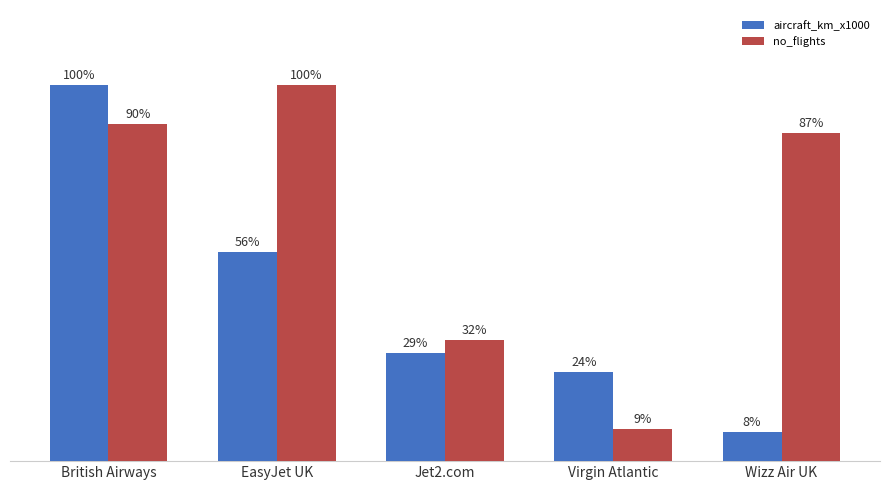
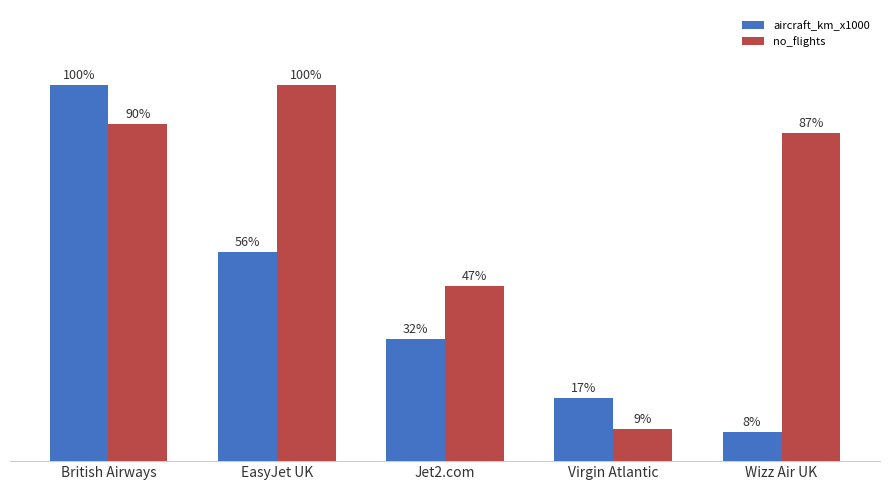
  {
    "aircraft_km_x1000": {
      "British Airways": "100%",
      "EasyJet UK": "56%",
-     "Jet2.com": "29%",
-     "Virgin Atlantic": "24%",
+     "Jet2.com": "32%",
+     "Virgin Atlantic": "17%",
      "Wizz Air UK": "8%"
    },
    "no_flights": {
      "British Airways": "90%",
      "EasyJet UK": "100%",
-     "Jet2.com": "32%",
+     "Jet2.com": "47%",
      "Virgin Atlantic": "9%",
      "Wizz Air UK": "87%"
    }
  }
